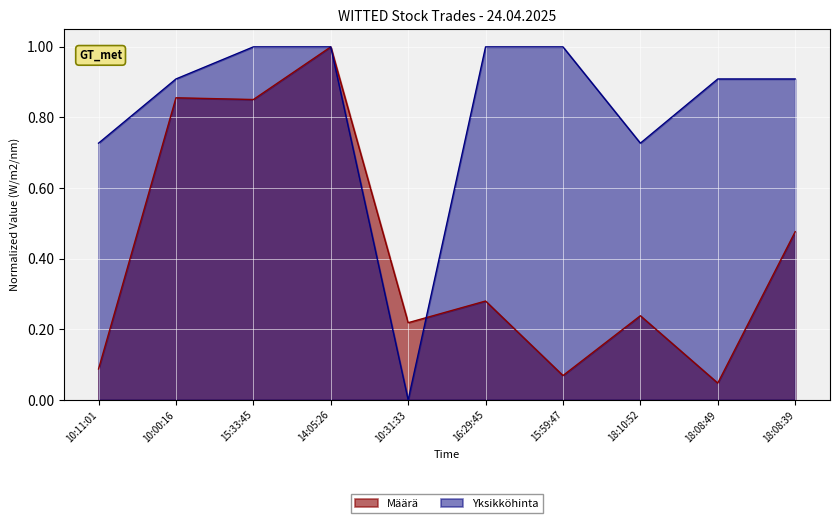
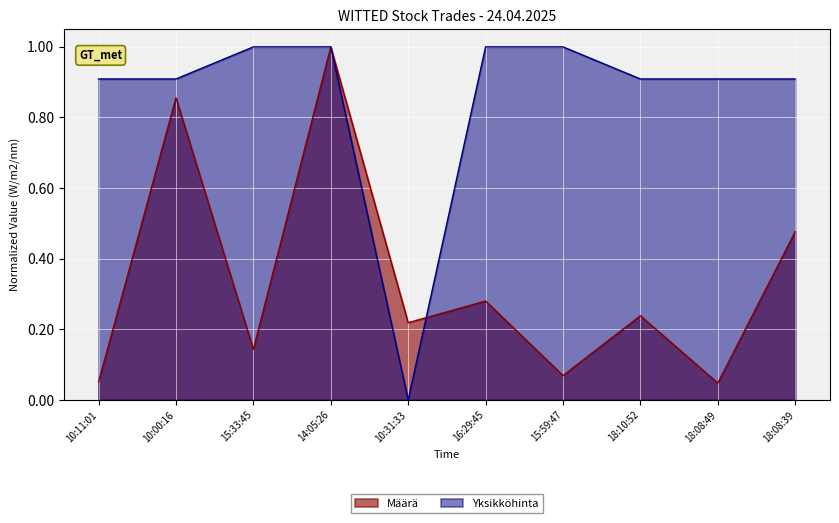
  {
    "Määrä": {
-     "10:11:01": 0.09,
+     "10:11:01": 0.05,
      "10:00:16": 0.86,
-     "15:33:45": 0.85,
+     "15:33:45": 0.14,
      "10:31:33": 0.22,
      "16:29:45": 0.28,
      "15:59:47": 0.07,
      "18:10:52": 0.24,
      "18:08:49": 0.05,
      "18:08:39": 0.48
    },
    "Yksikköhinta": {
-     "10:11:01": 0.73,
+     "10:11:01": 0.91,
      "10:00:16": 0.91,
      "15:33:45": 1.00,
      "10:31:33": 0.00,
      "16:29:45": 1.00,
      "15:59:47": 1.00,
-     "18:10:52": 0.73,
+     "18:10:52": 0.91,
      "18:08:49": 0.91,
      "18:08:39": 0.91
    }
  }
